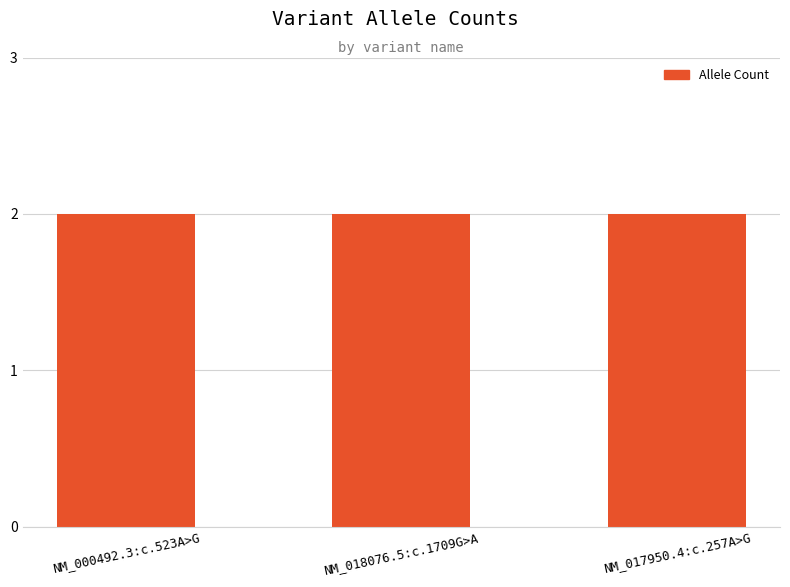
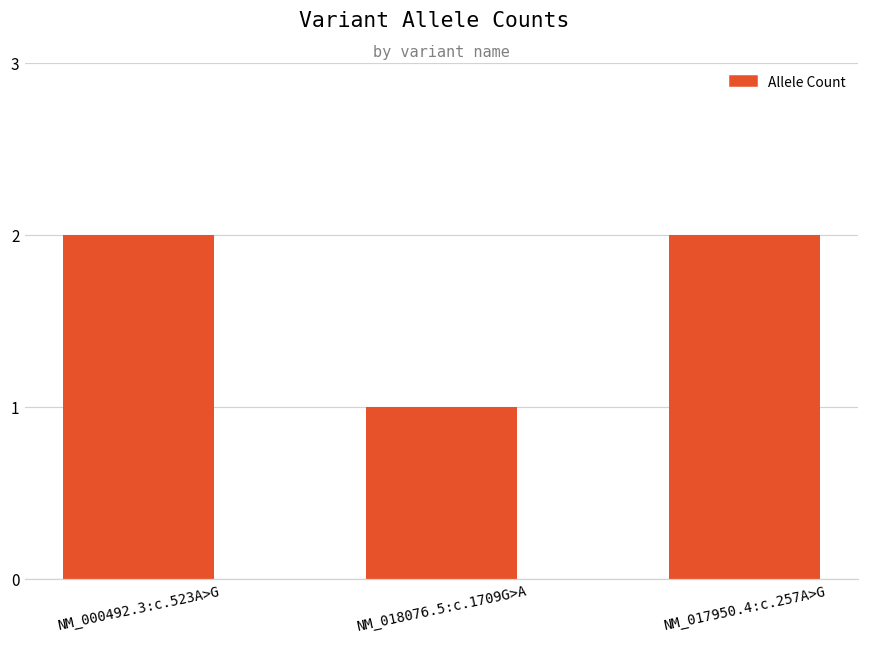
  {
    "NM_000492.3:c.523A>G": 2,
-   "NM_018076.5:c.1709G>A": 2,
+   "NM_018076.5:c.1709G>A": 1,
    "NM_017950.4:c.257A>G": 2
  }
